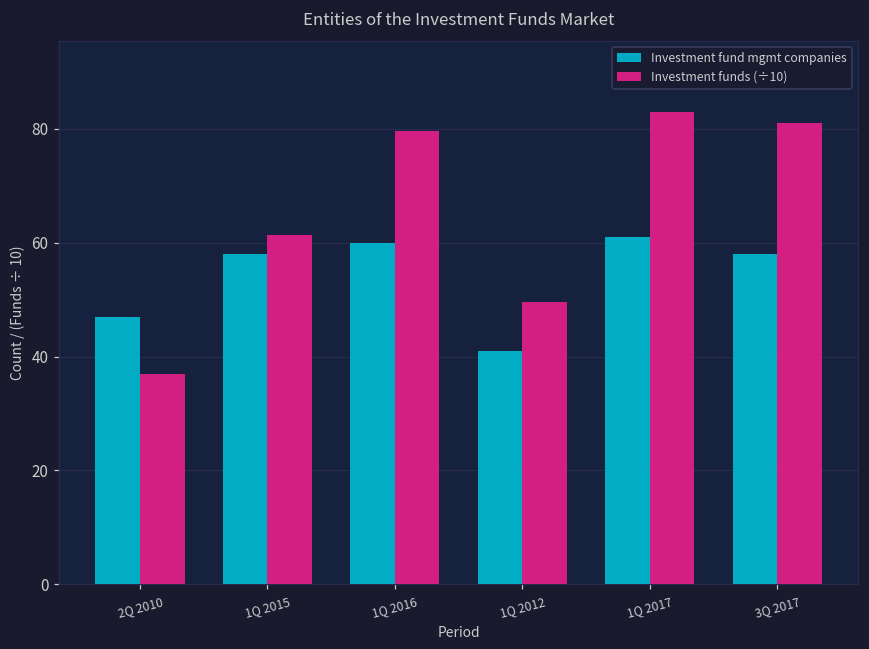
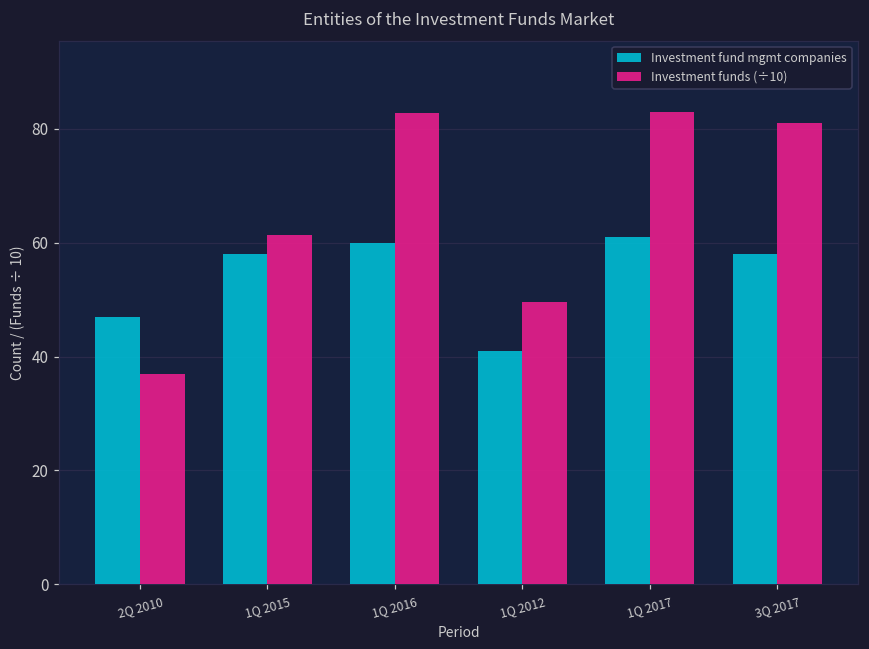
  {
    "Investment fund mgmt companies": {
      "2Q 2010": 47,
      "1Q 2015": 58,
      "1Q 2016": 60,
      "1Q 2012": 41,
      "1Q 2017": 61,
      "3Q 2017": 58
    },
    "Investment funds (÷10)": {
      "2Q 2010": 37,
      "1Q 2015": 61,
-     "1Q 2016": 80,
+     "1Q 2016": 83,
      "1Q 2012": 50,
      "1Q 2017": 83,
      "3Q 2017": 81
    }
  }
